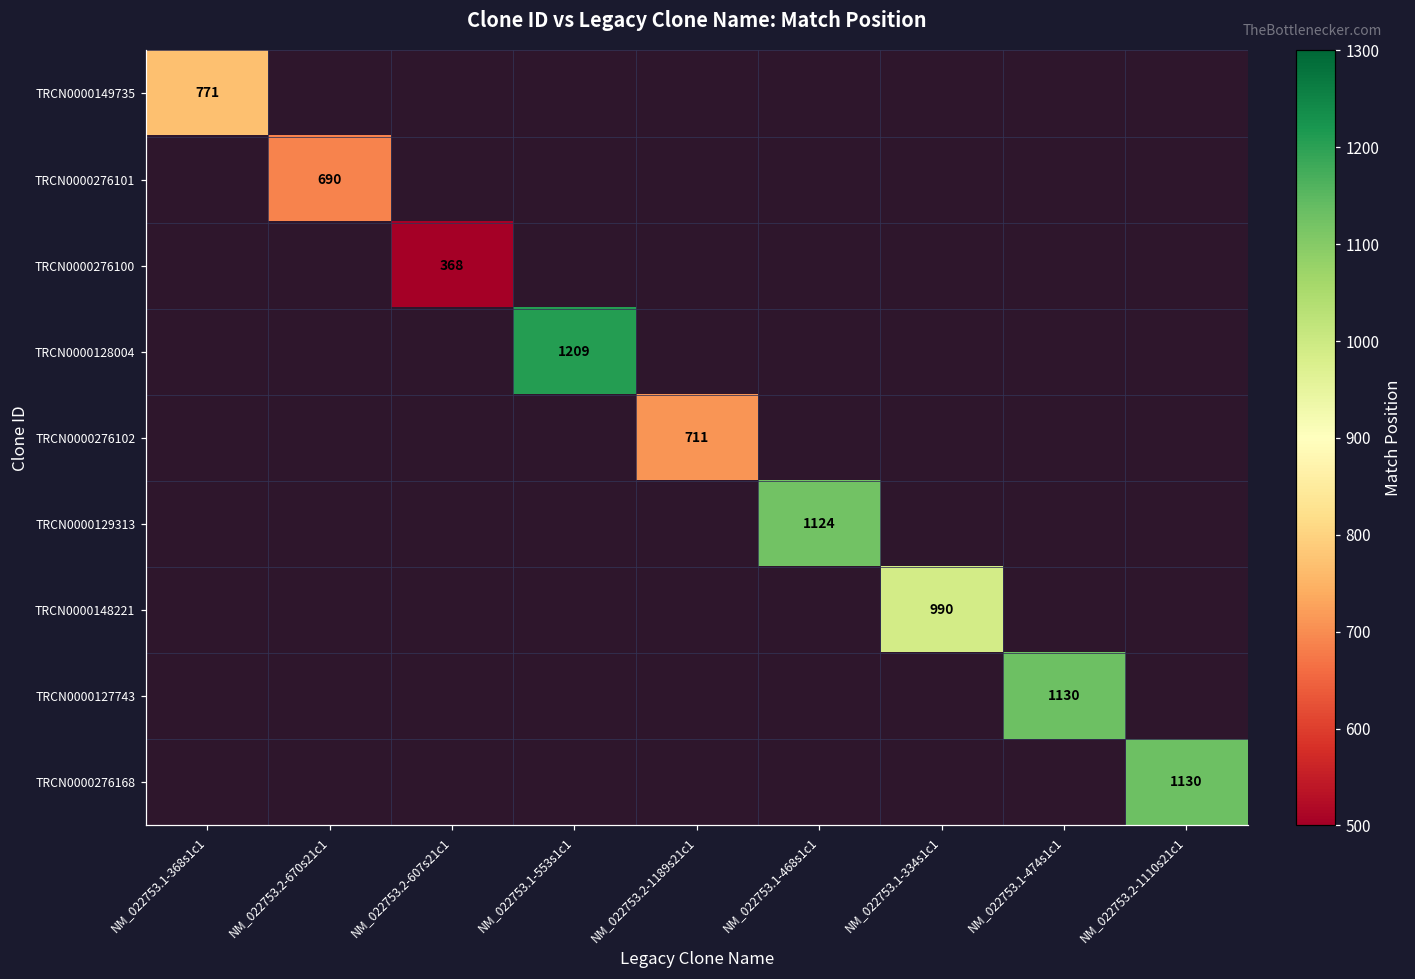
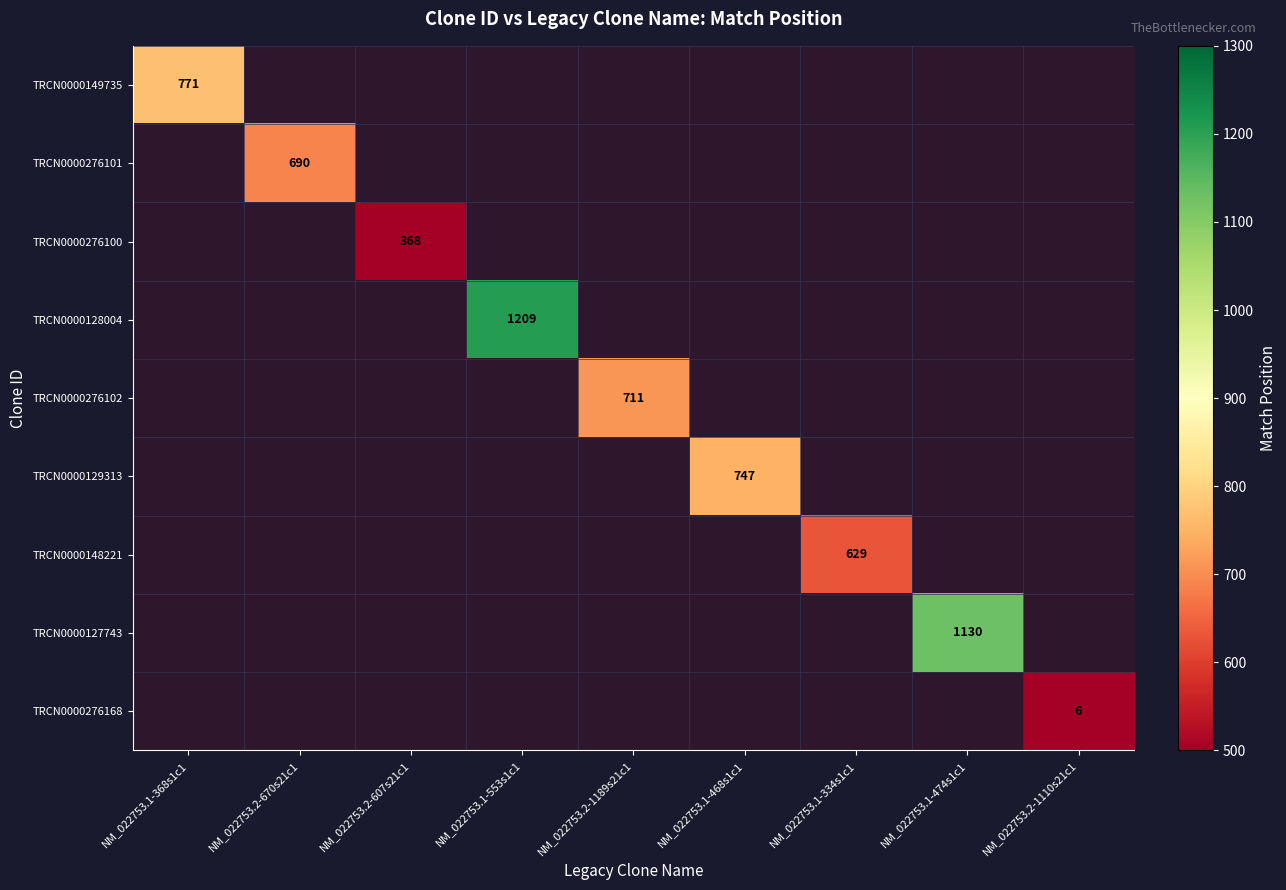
  {
    "TRCN0000149735": {
      "NM_022753.1-368s1c1": 771
    },
    "TRCN0000276101": {
      "NM_022753.2-670s21c1": 690
    },
    "TRCN0000276100": {
      "NM_022753.2-607s21c1": 368
    },
    "TRCN0000128004": {
      "NM_022753.1-553s1c1": 1209
    },
    "TRCN0000276102": {
      "NM_022753.2-1189s21c1": 711
    },
    "TRCN0000129313": {
-     "NM_022753.1-468s1c1": 1124
+     "NM_022753.1-468s1c1": 747
    },
    "TRCN0000148221": {
-     "NM_022753.1-334s1c1": 990
+     "NM_022753.1-334s1c1": 629
    },
    "TRCN0000127743": {
      "NM_022753.1-474s1c1": 1130
    },
    "TRCN0000276168": {
-     "NM_022753.2-1110s21c1": 1130
+     "NM_022753.2-1110s21c1": 6
    }
  }
